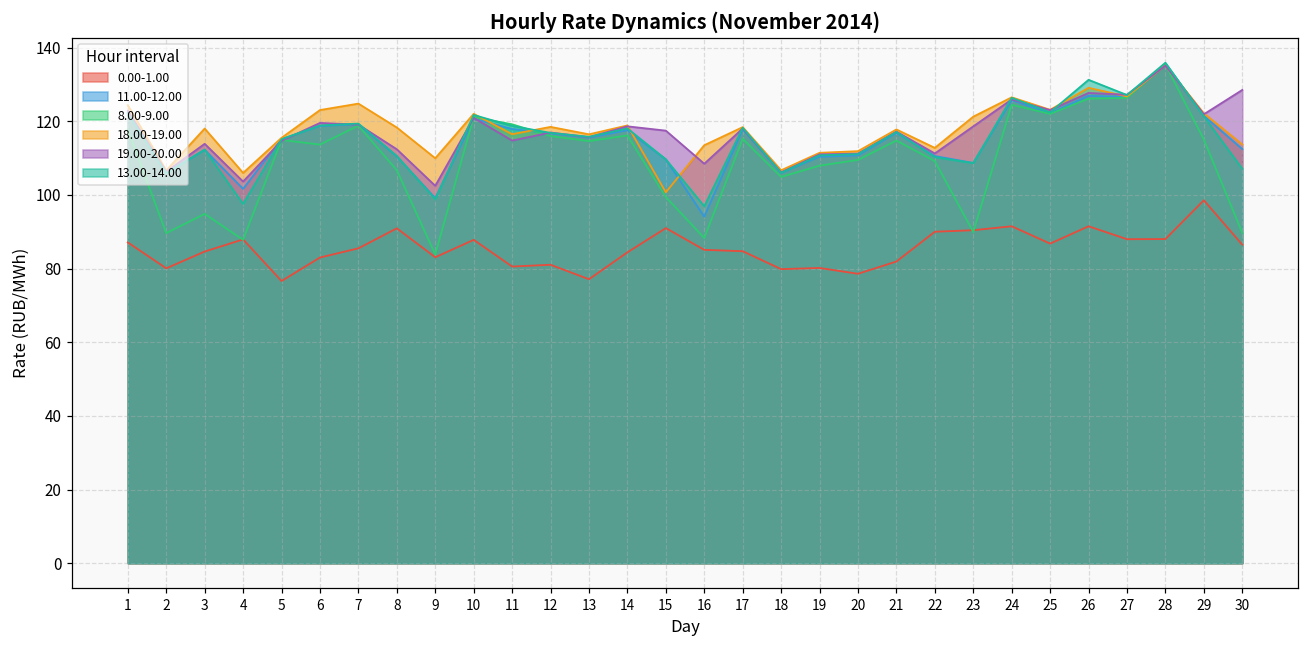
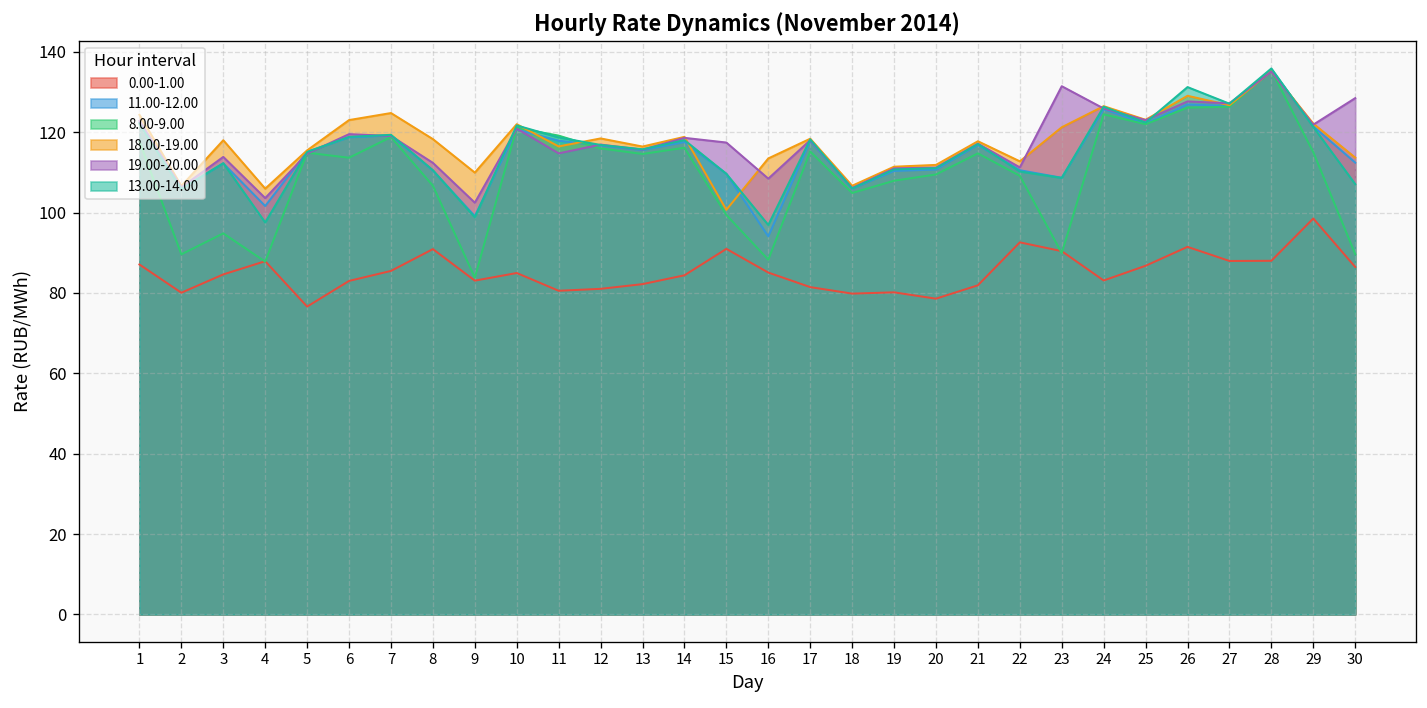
  {
    "0.00-1.00": {
      "1": 87,
      "2": 80,
      "3": 85,
      "5": 77,
      "6": 83,
      "7": 85,
      "8": 91,
-     "10": 88,
+     "10": 85,
      "11": 81,
      "12": 81,
-     "13": 77,
+     "13": 82,
      "14": 84,
      "15": 91,
      "16": 85,
-     "17": 85,
+     "17": 81,
      "18": 80,
      "19": 80,
      "20": 79,
      "21": 82,
-     "22": 90,
-     "24": 91,
+     "22": 93,
+     "24": 83,
      "25": 87,
      "26": 91,
      "27": 88,
      "28": 88,
      "29": 99,
      "30": 86
    },
    "11.00-12.00": {
      "4": 102,
      "11": 118,
      "16": 94,
      "26": 127,
      "30": 112
    },
    "18.00-19.00": {
      "3": 118,
      "4": 106,
      "6": 123,
      "7": 125,
      "8": 118,
      "9": 110,
      "11": 116,
      "12": 118,
      "15": 101,
      "16": 113,
      "22": 113,
      "23": 121,
      "26": 129,
      "30": 114
    },
    "19.00-20.00": {
      "3": 114,
      "4": 104,
      "8": 112,
      "9": 102,
      "11": 115,
      "15": 117,
      "16": 108,
-     "23": 119,
+     "23": 131,
      "26": 128,
      "30": 129
    }
  }
